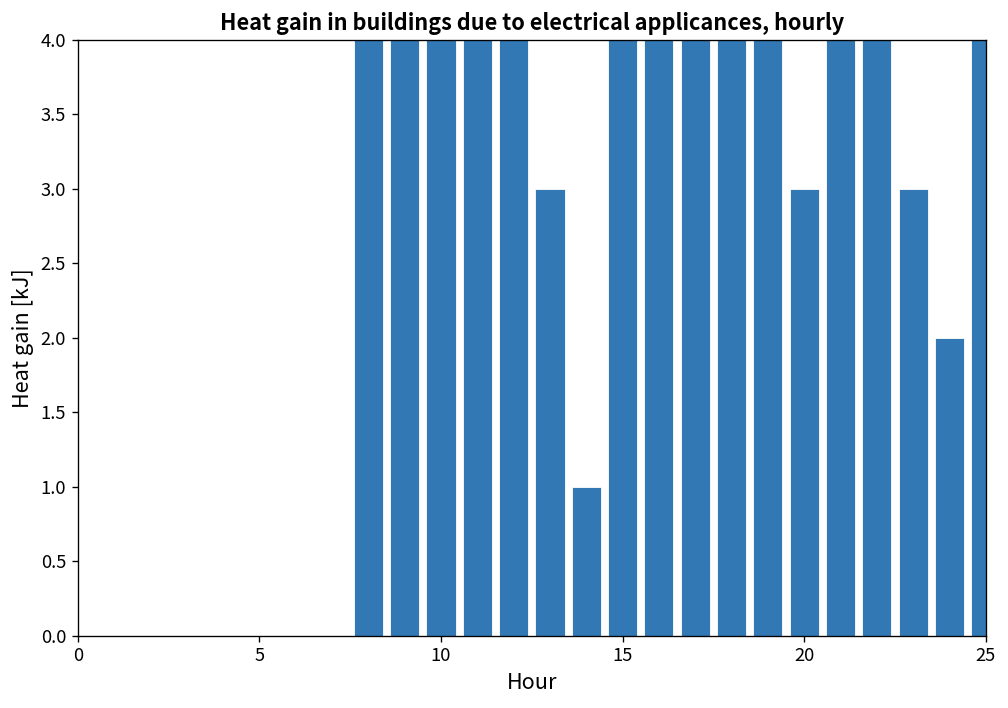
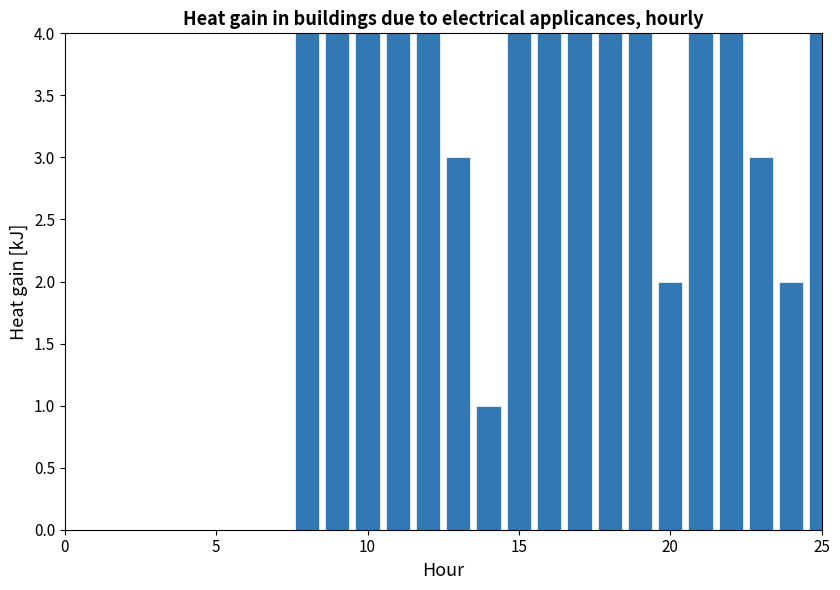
  {
-   "20": 3
+   "20": 2
  }
